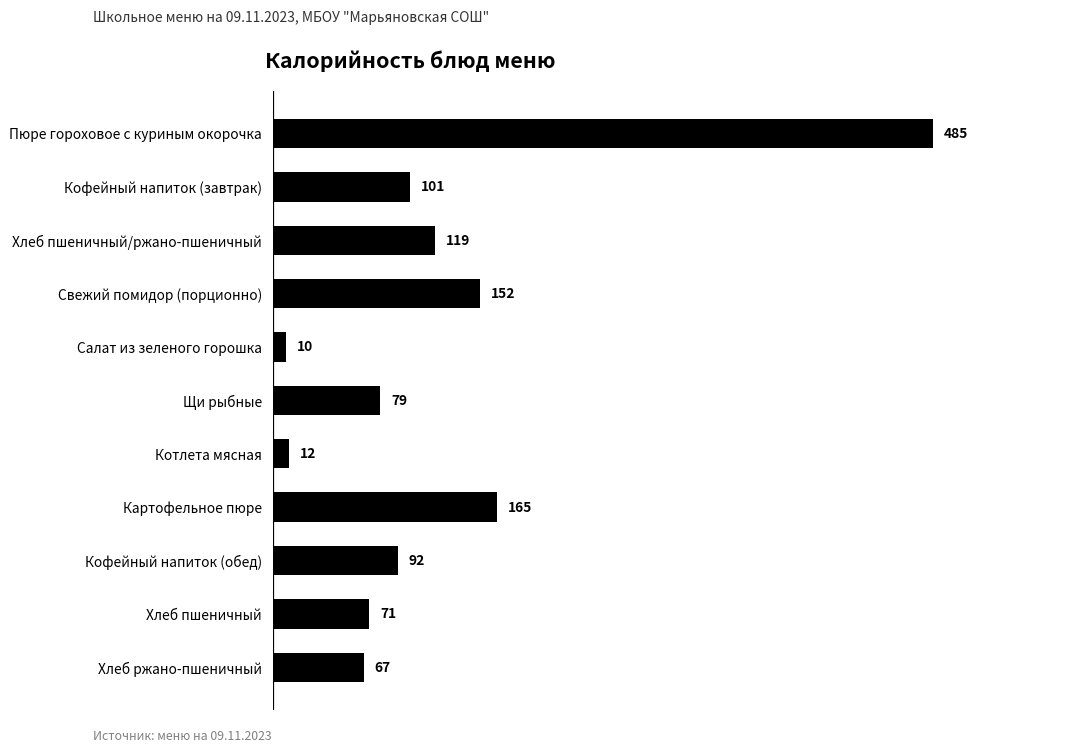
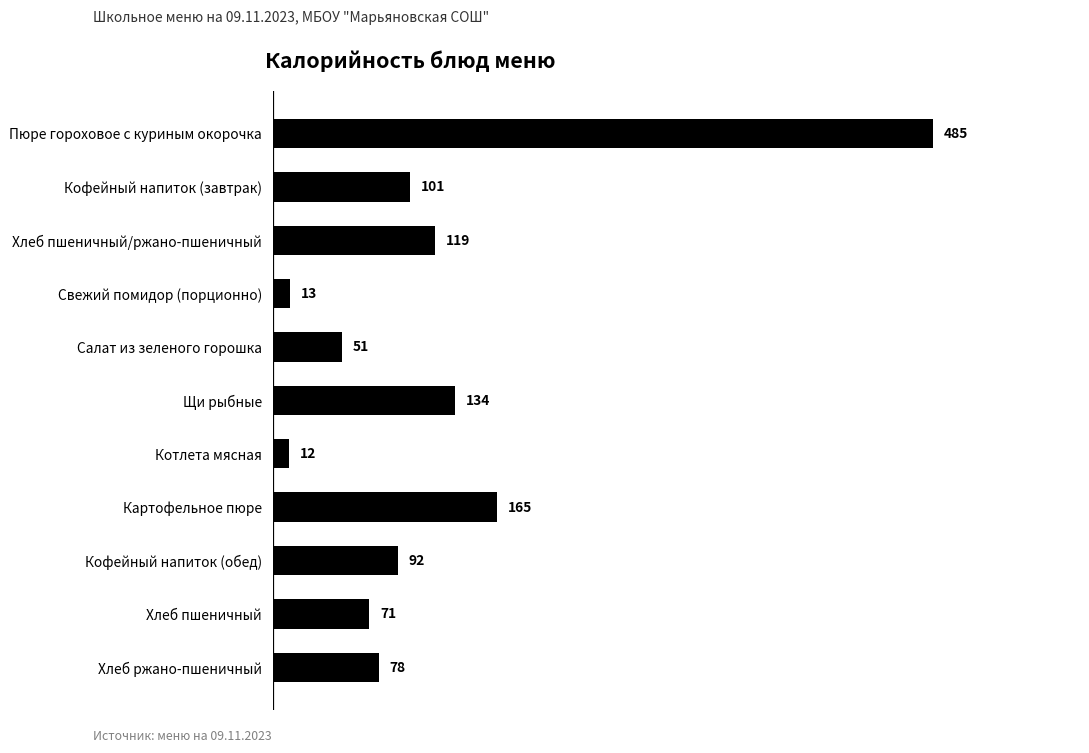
  {
    "Пюре гороховое с куриным окорочка": 485,
    "Кофейный напиток (завтрак)": 101,
    "Хлеб пшеничный/ржано-пшеничный": 119,
-   "Свежий помидор (порционно)": 152,
-   "Салат из зеленого горошка": 10,
-   "Щи рыбные": 79,
+   "Свежий помидор (порционно)": 13,
+   "Салат из зеленого горошка": 51,
+   "Щи рыбные": 134,
    "Котлета мясная": 12,
    "Картофельное пюре": 165,
    "Кофейный напиток (обед)": 92,
    "Хлеб пшеничный": 71,
-   "Хлеб ржано-пшеничный": 67
+   "Хлеб ржано-пшеничный": 78
  }
